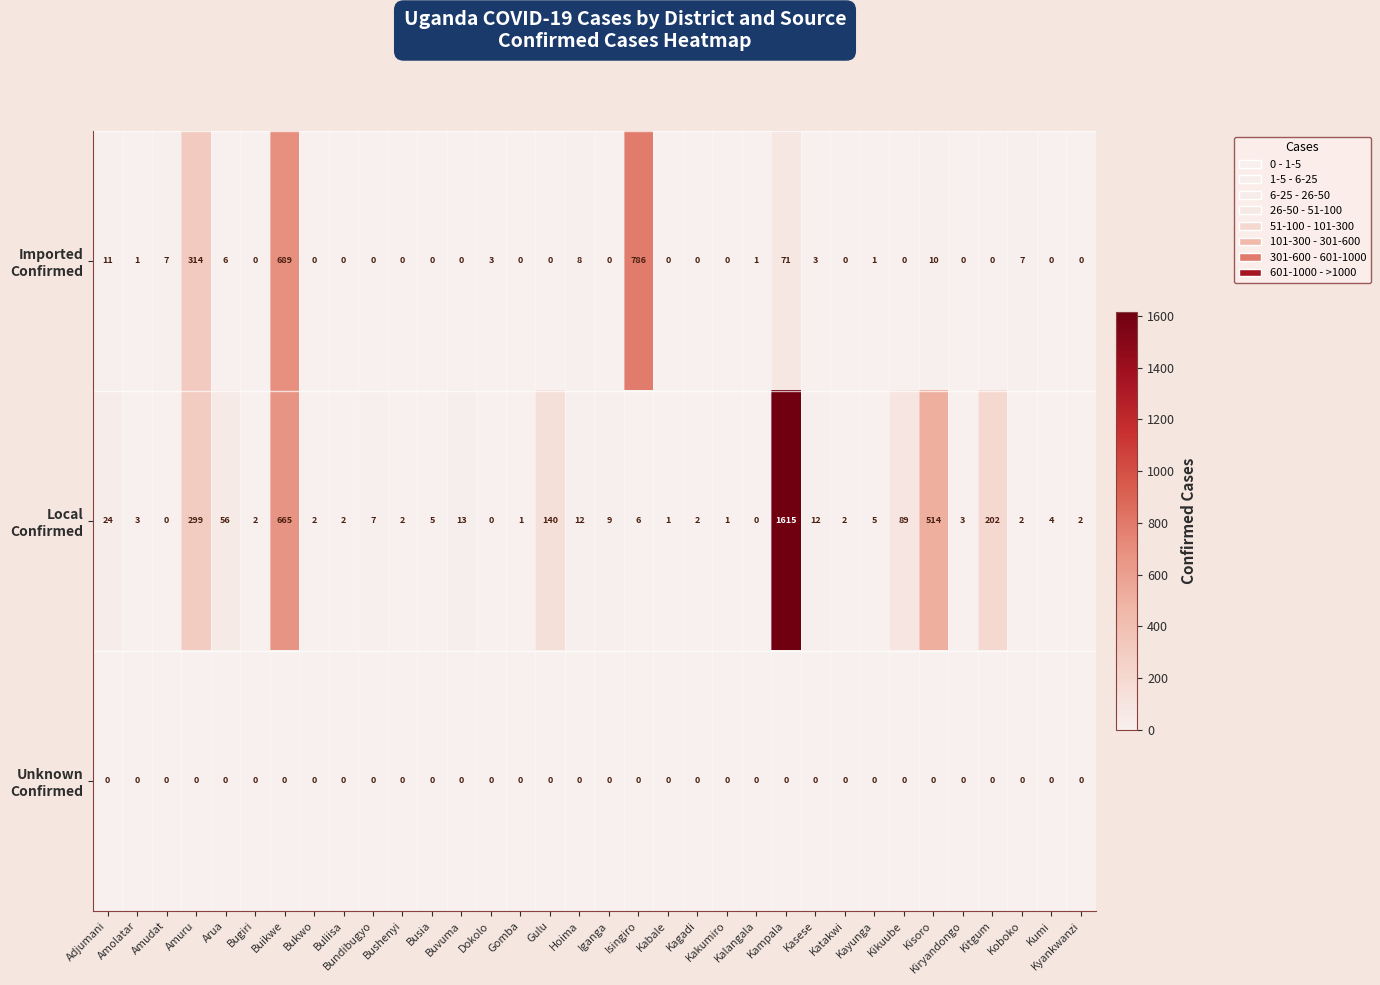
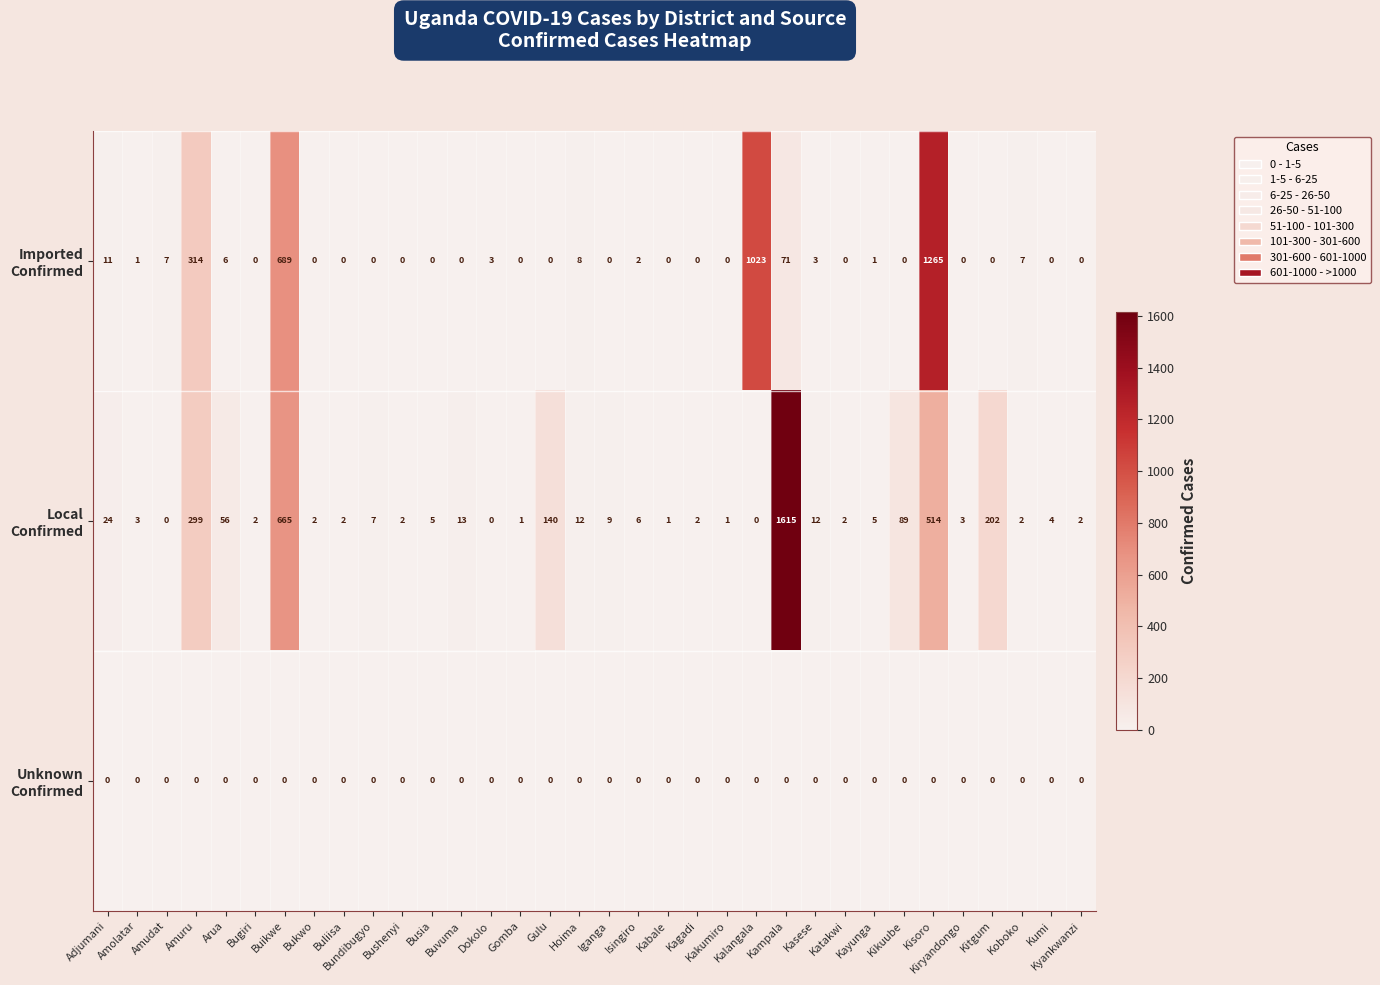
  {
    "Imported Confirmed": {
      "Adjumani": 11,
      "Amolatar": 1,
      "Amudat": 7,
      "Amuru": 314,
      "Arua": 6,
      "Bugiri": 0,
      "Buikwe": 689,
      "Bukwo": 0,
      "Buliisa": 0,
      "Bundibugyo": 0,
      "Bushenyi": 0,
      "Busia": 0,
      "Buvuma": 0,
      "Dokolo": 3,
      "Gomba": 0,
      "Gulu": 0,
      "Hoima": 8,
      "Iganga": 0,
-     "Isingiro": 786,
+     "Isingiro": 2,
      "Kabale": 0,
      "Kagadi": 0,
      "Kakumiro": 0,
-     "Kalangala": 1,
+     "Kalangala": 1023,
      "Kampala": 71,
      "Kasese": 3,
      "Katakwi": 0,
      "Kayunga": 1,
      "Kikuube": 0,
-     "Kisoro": 10,
+     "Kisoro": 1265,
      "Kiryandongo": 0,
      "Kitgum": 0,
      "Koboko": 7,
      "Kumi": 0,
      "Kyankwanzi": 0
    },
    "Local Confirmed": {
      "Adjumani": 24,
      "Amolatar": 3,
      "Amudat": 0,
      "Amuru": 299,
      "Arua": 56,
      "Bugiri": 2,
      "Buikwe": 665,
      "Bukwo": 2,
      "Buliisa": 2,
      "Bundibugyo": 7,
      "Bushenyi": 2,
      "Busia": 5,
      "Buvuma": 13,
      "Dokolo": 0,
      "Gomba": 1,
      "Gulu": 140,
      "Hoima": 12,
      "Iganga": 9,
      "Isingiro": 6,
      "Kabale": 1,
      "Kagadi": 2,
      "Kakumiro": 1,
      "Kalangala": 0,
      "Kampala": 1615,
      "Kasese": 12,
      "Katakwi": 2,
      "Kayunga": 5,
      "Kikuube": 89,
      "Kisoro": 514,
      "Kiryandongo": 3,
      "Kitgum": 202,
      "Koboko": 2,
      "Kumi": 4,
      "Kyankwanzi": 2
    },
    "Unknown Confirmed": {
      "Adjumani": 0,
      "Amolatar": 0,
      "Amudat": 0,
      "Amuru": 0,
      "Arua": 0,
      "Bugiri": 0,
      "Buikwe": 0,
      "Bukwo": 0,
      "Buliisa": 0,
      "Bundibugyo": 0,
      "Bushenyi": 0,
      "Busia": 0,
      "Buvuma": 0,
      "Dokolo": 0,
      "Gomba": 0,
      "Gulu": 0,
      "Hoima": 0,
      "Iganga": 0,
      "Isingiro": 0,
      "Kabale": 0,
      "Kagadi": 0,
      "Kakumiro": 0,
      "Kalangala": 0,
      "Kampala": 0,
      "Kasese": 0,
      "Katakwi": 0,
      "Kayunga": 0,
      "Kikuube": 0,
      "Kisoro": 0,
      "Kiryandongo": 0,
      "Kitgum": 0,
      "Koboko": 0,
      "Kumi": 0,
      "Kyankwanzi": 0
    }
  }
